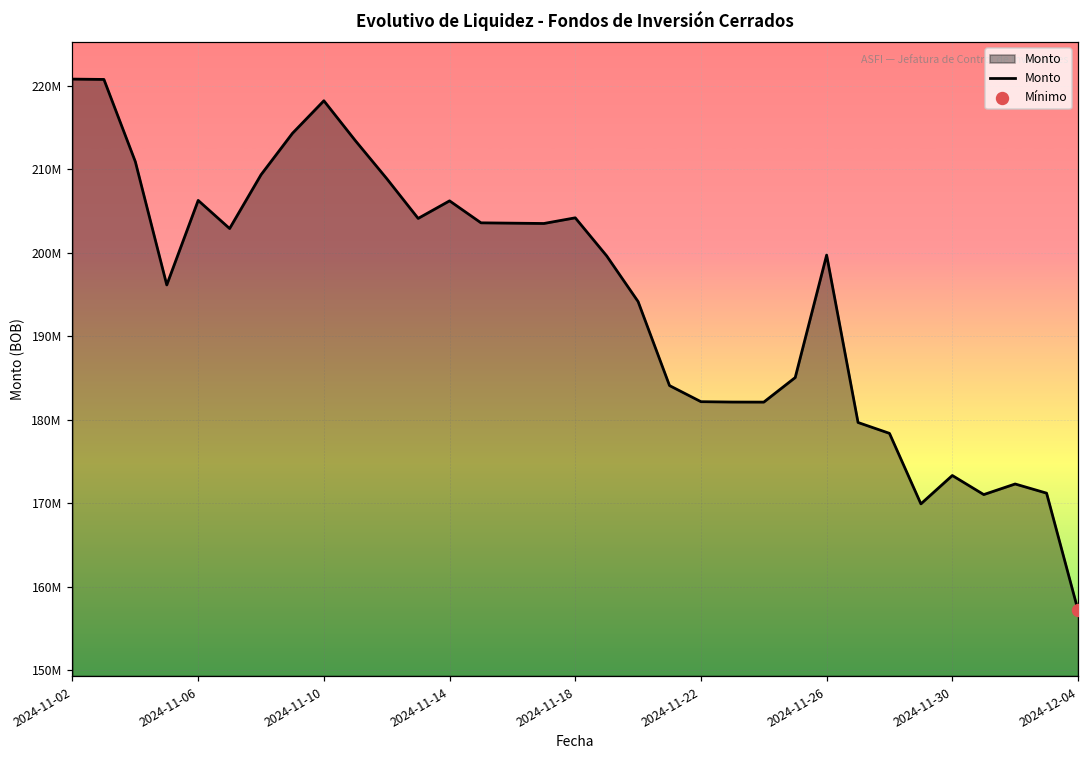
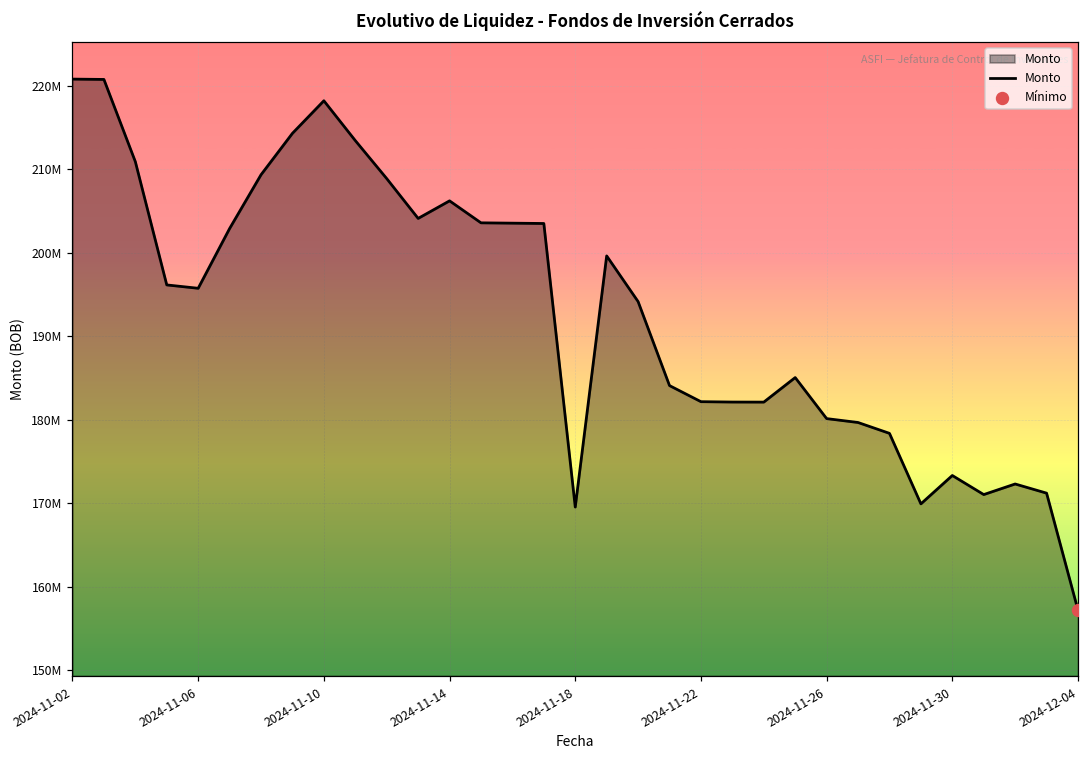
  {
    "Monto": {
      "2024-11-02": 221000000,
-     "2024-11-06": 206000000,
+     "2024-11-06": 196000000,
      "2024-11-10": 218000000,
      "2024-11-14": 206000000,
-     "2024-11-18": 204000000,
+     "2024-11-18": 170000000,
      "2024-11-22": 182000000,
-     "2024-11-26": 200000000,
+     "2024-11-26": 180000000,
      "2024-11-30": 173000000
    }
  }
